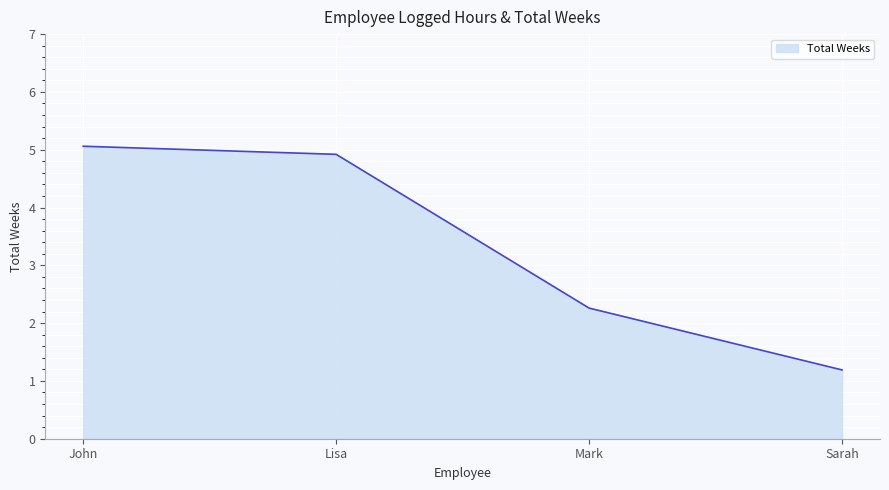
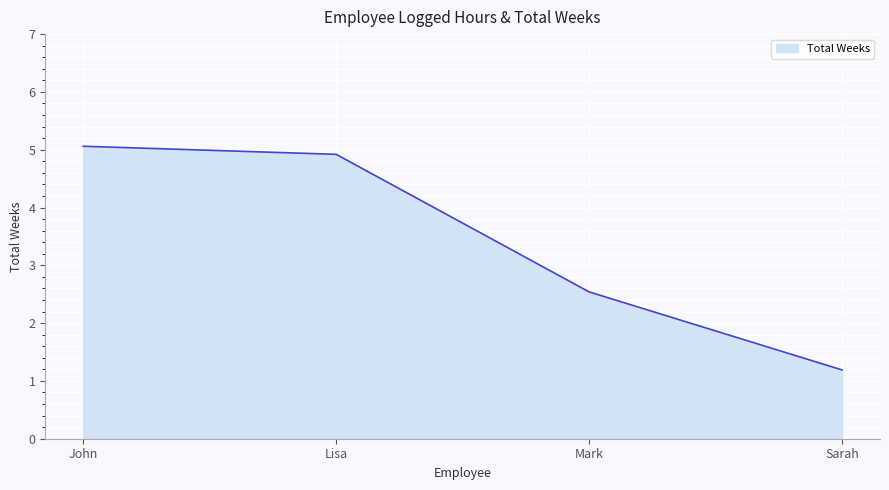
  {
    "John": 5.1,
    "Lisa": 4.9,
-   "Mark": 2.3,
+   "Mark": 2.5,
    "Sarah": 1.2
  }
